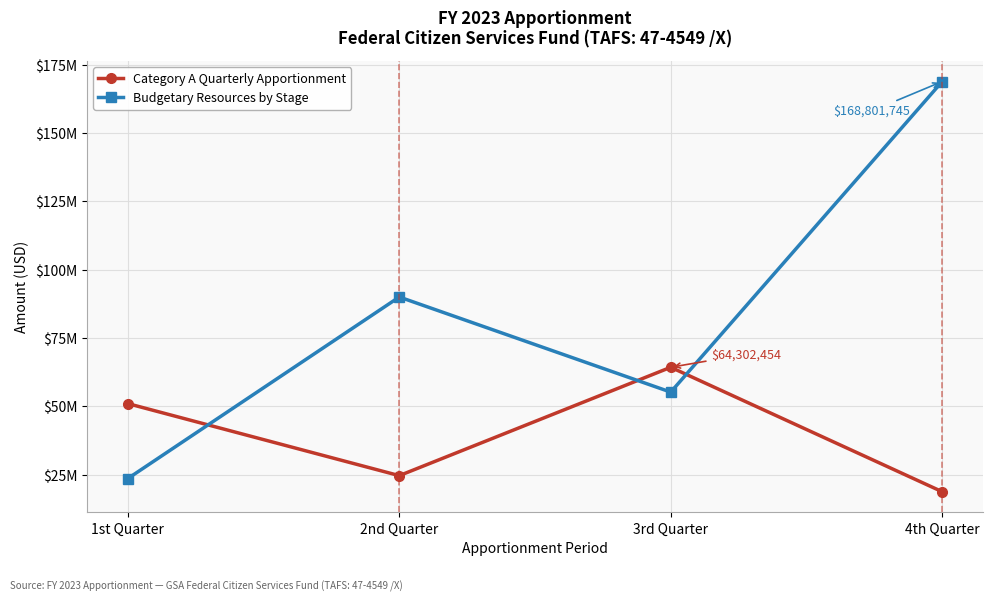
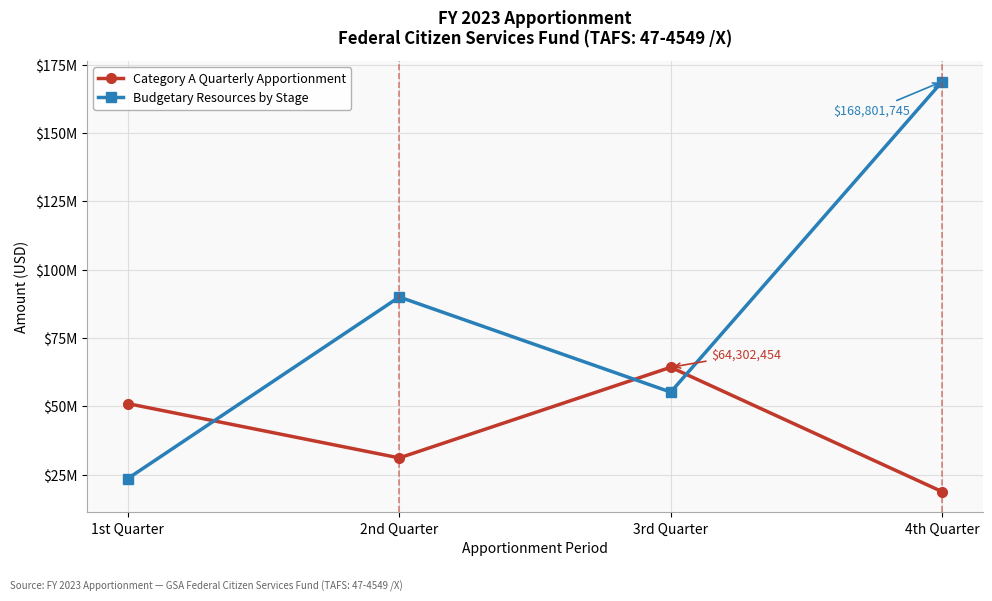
  {
    "Category A Quarterly Apportionment": {
      "1st Quarter": "$51000000",
-     "2nd Quarter": "$25000000",
+     "2nd Quarter": "$31000000",
      "4th Quarter": "$19000000"
    },
    "Budgetary Resources by Stage": {
      "4th Quarter": "$168,801,745"
    }
  }
